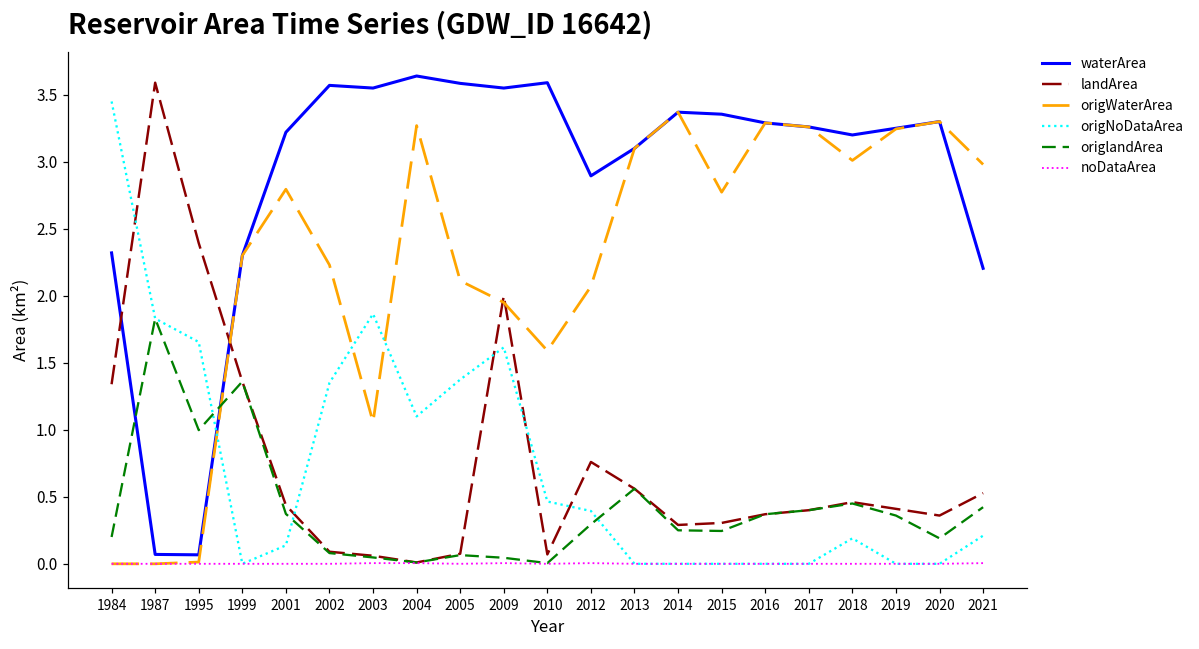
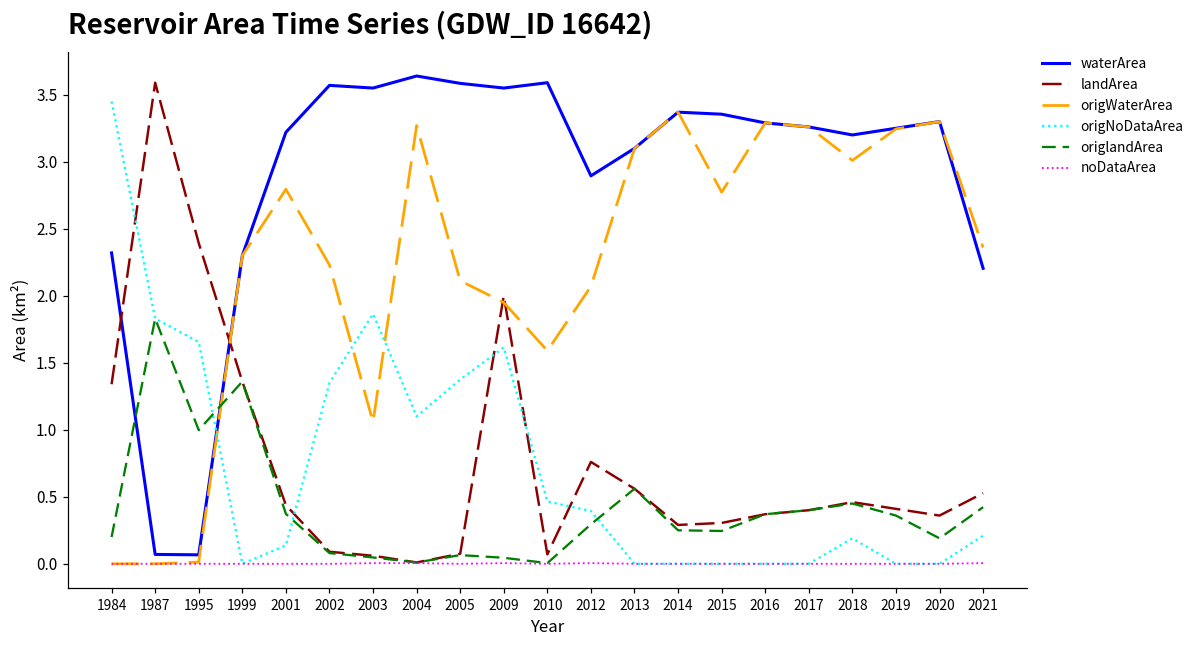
  {
    "waterArea": {
      "1984": 2.32,
      "1987": 0.07,
      "1995": 0.07,
      "2001": 3.22,
      "2002": 3.57,
      "2003": 3.55,
      "2004": 3.64,
      "2005": 3.59,
      "2009": 3.55,
      "2010": 3.59,
      "2012": 2.90,
      "2015": 3.36,
      "2018": 3.20,
      "2021": 2.21
    },
    "landArea": {
      "1984": 1.34,
      "1987": 3.59,
      "1995": 2.39,
      "2001": 0.44,
      "2009": 2.00,
      "2010": 0.07,
      "2012": 0.76,
      "2014": 0.29,
      "2015": 0.31,
      "2019": 0.41,
      "2020": 0.36,
      "2021": 0.53
    },
    "origWaterArea": {
      "2001": 2.80,
      "2002": 2.23,
      "2003": 1.06,
      "2004": 3.27,
      "2005": 2.11,
      "2009": 1.95,
      "2010": 1.59,
      "2012": 2.07,
      "2015": 2.77,
      "2018": 3.01,
-     "2021": 2.98
+     "2021": 2.36
    },
    "origNoDataArea": {
      "1984": 3.45,
      "1995": 1.66,
      "2001": 0.14,
      "2002": 1.35,
      "2003": 1.87,
      "2004": 1.10,
      "2005": 1.38,
      "2009": 1.62,
      "2010": 0.47,
      "2012": 0.39,
      "2018": 0.19,
      "2021": 0.21
    },
    "origlandArea": {
      "1984": 0.20,
      "1995": 1.00,
      "2001": 0.37,
      "2009": 0.05,
      "2012": 0.30,
      "2014": 0.25,
      "2015": 0.25,
      "2019": 0.36,
      "2020": 0.19,
      "2021": 0.42
    },
    "noDataArea": {
      "2001": 0.00,
      "2002": 0.00,
      "2003": 0.01,
      "2005": 0.00,
      "2009": 0.01,
      "2012": 0.01,
      "2018": 0.00,
      "2021": 0.01
    }
  }
